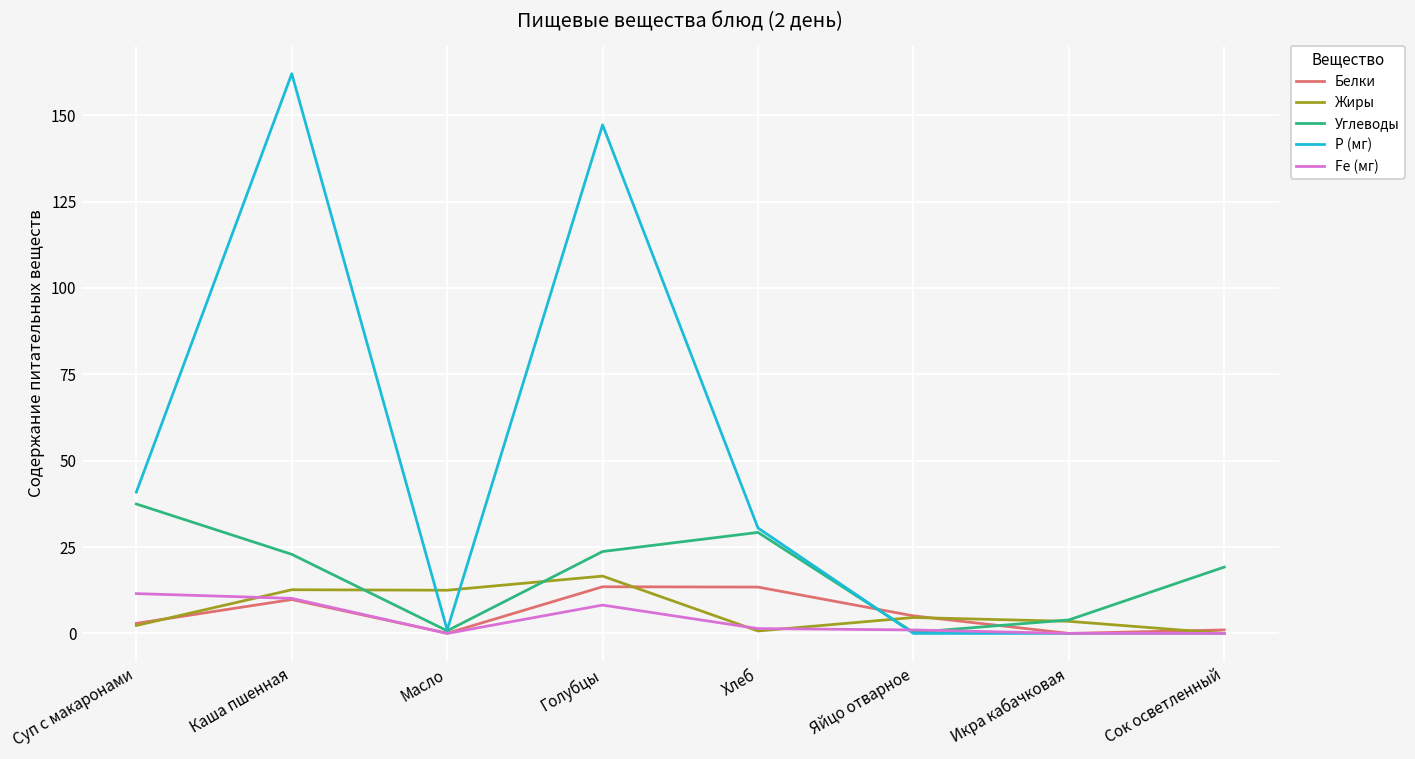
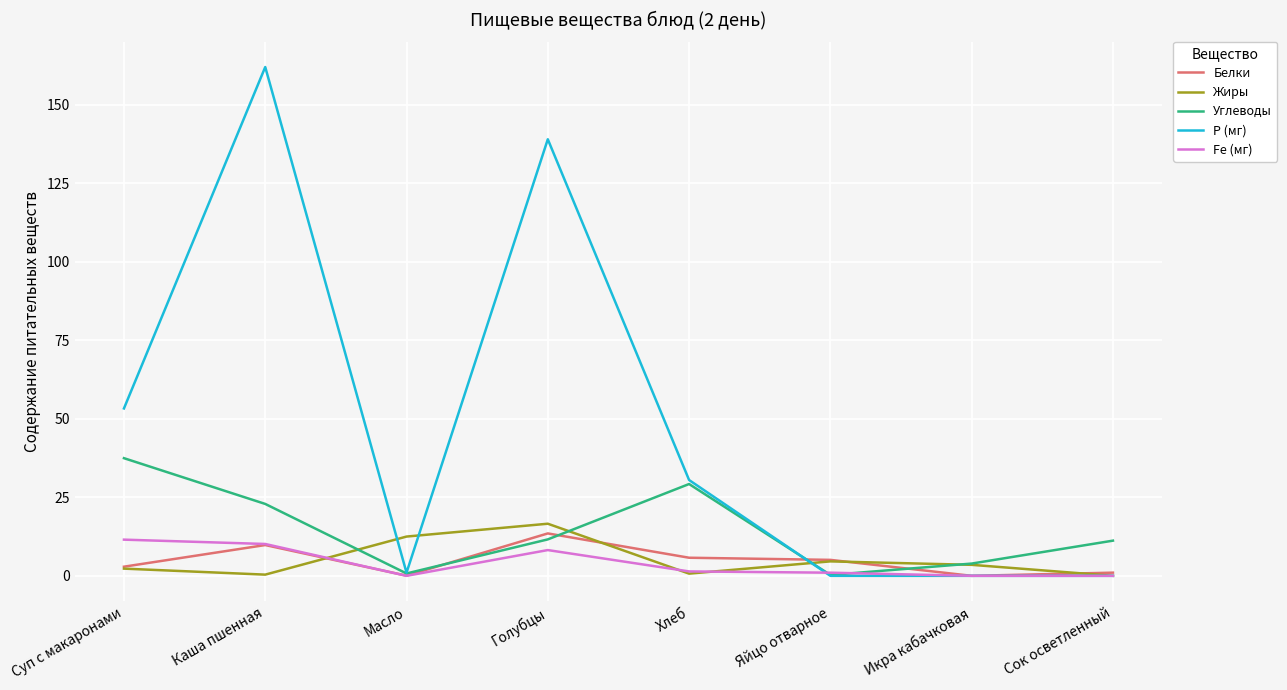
  {
    "Белки": {
      "Голубцы": 14,
-     "Хлеб": 13,
+     "Хлеб": 6,
      "Сок осветленный": 1
    },
    "Жиры": {
-     "Каша пшенная": 13,
+     "Каша пшенная": 0,
      "Масло": 13,
      "Голубцы": 17
    },
    "Углеводы": {
      "Суп с макаронами": 37,
      "Каша пшенная": 23,
-     "Голубцы": 24,
+     "Голубцы": 12,
      "Хлеб": 29,
-     "Сок осветленный": 19
+     "Сок осветленный": 11
    },
    "Р (мг)": {
-     "Суп с макаронами": 41,
+     "Суп с макаронами": 53,
      "Каша пшенная": 162,
-     "Голубцы": 147,
+     "Голубцы": 139,
      "Хлеб": 31
    },
    "Fe (мг)": {
      "Суп с макаронами": 12,
      "Голубцы": 8
    }
  }
